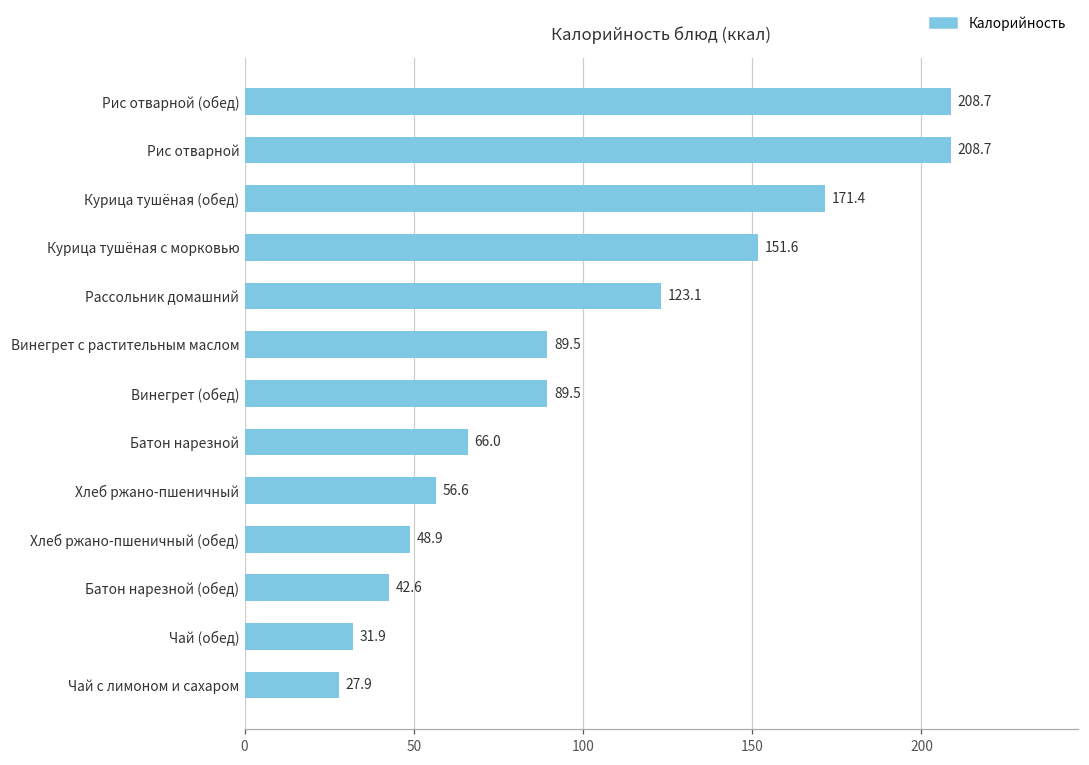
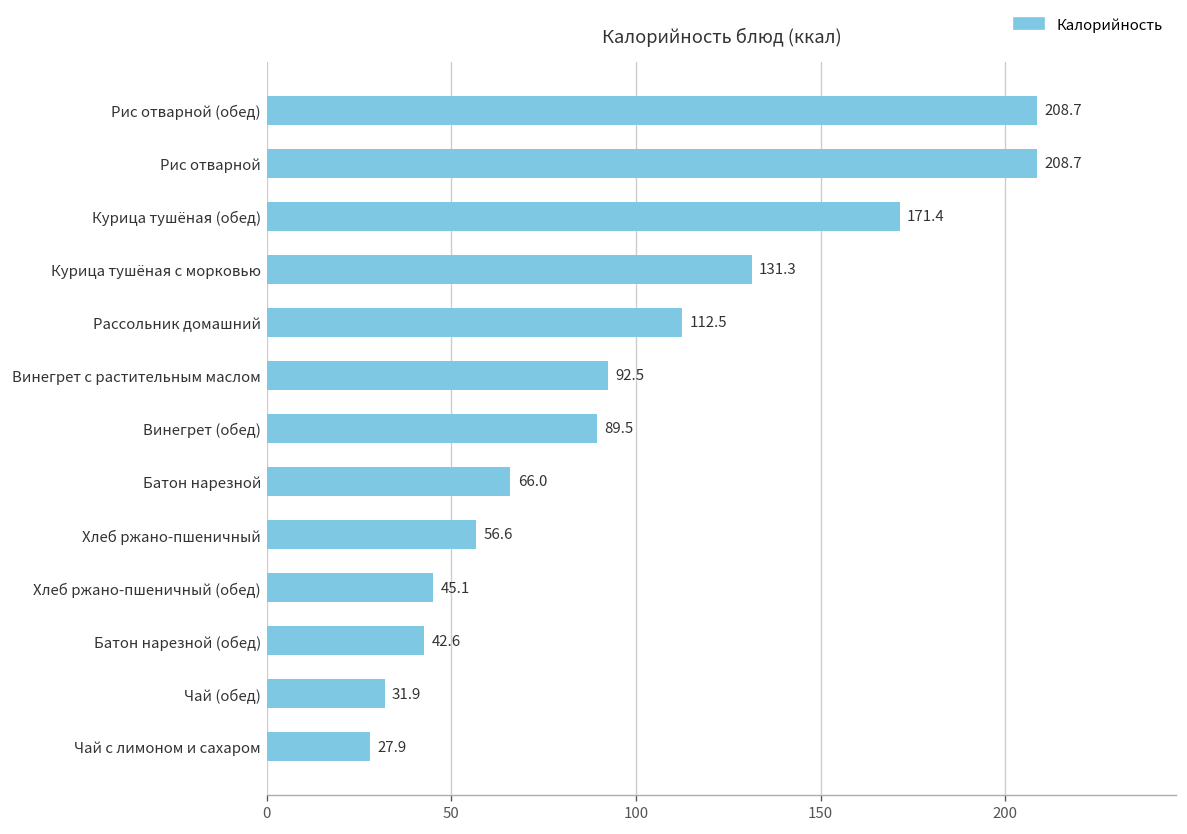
  {
    "Рис отварной (обед)": 208.7,
    "Рис отварной": 208.7,
    "Курица тушёная (обед)": 171.4,
-   "Курица тушёная с морковью": 151.6,
-   "Рассольник домашний": 123.1,
-   "Винегрет с растительным маслом": 89.5,
+   "Курица тушёная с морковью": 131.3,
+   "Рассольник домашний": 112.5,
+   "Винегрет с растительным маслом": 92.5,
    "Винегрет (обед)": 89.5,
    "Батон нарезной": 66.0,
    "Хлеб ржано-пшеничный": 56.6,
-   "Хлеб ржано-пшеничный (обед)": 48.9,
+   "Хлеб ржано-пшеничный (обед)": 45.1,
    "Батон нарезной (обед)": 42.6,
    "Чай (обед)": 31.9,
    "Чай с лимоном и сахаром": 27.9
  }
